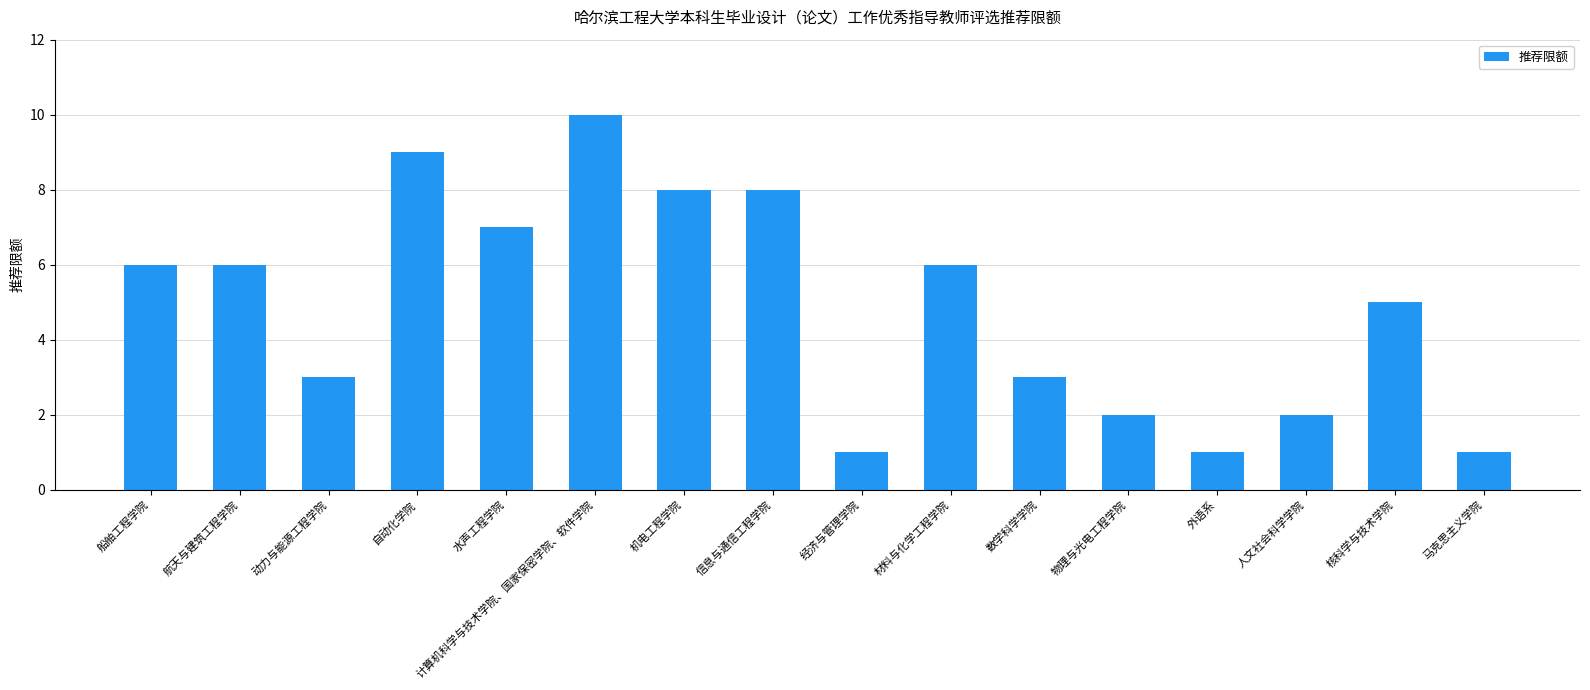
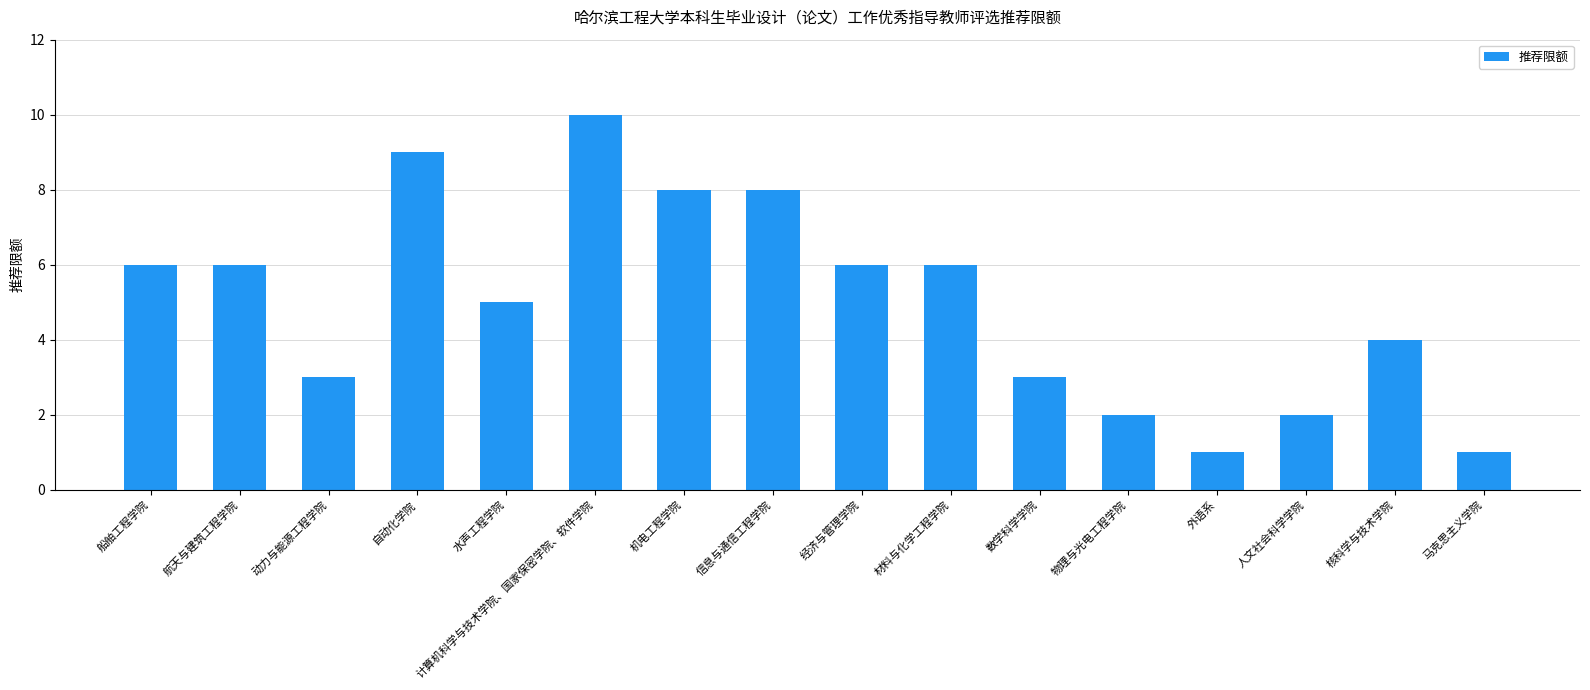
  {
    "船舶工程学院": 6,
    "航天与建筑工程学院": 6,
    "动力与能源工程学院": 3,
    "自动化学院": 9,
-   "水声工程学院": 7,
+   "水声工程学院": 5,
    "计算机科学与技术学院、国家保密学院、软件学院": 10,
    "机电工程学院": 8,
    "信息与通信工程学院": 8,
-   "经济与管理学院": 1,
+   "经济与管理学院": 6,
    "材料与化学工程学院": 6,
    "数学科学学院": 3,
    "物理与光电工程学院": 2,
    "外语系": 1,
    "人文社会科学学院": 2,
-   "核科学与技术学院": 5,
+   "核科学与技术学院": 4,
    "马克思主义学院": 1
  }
